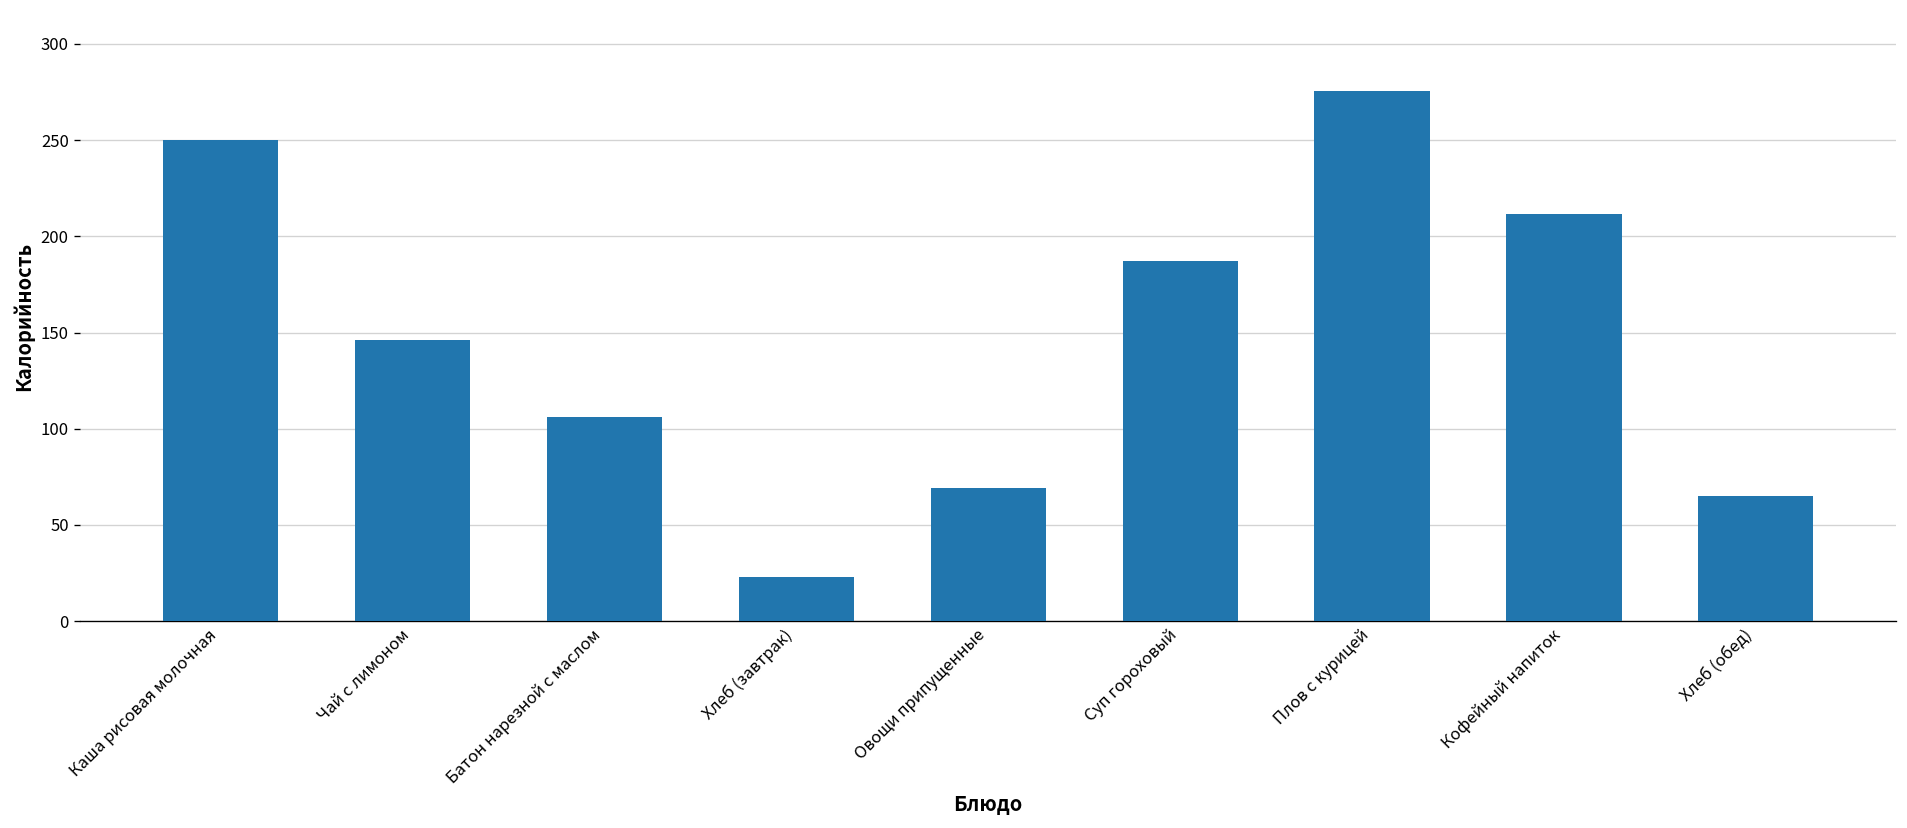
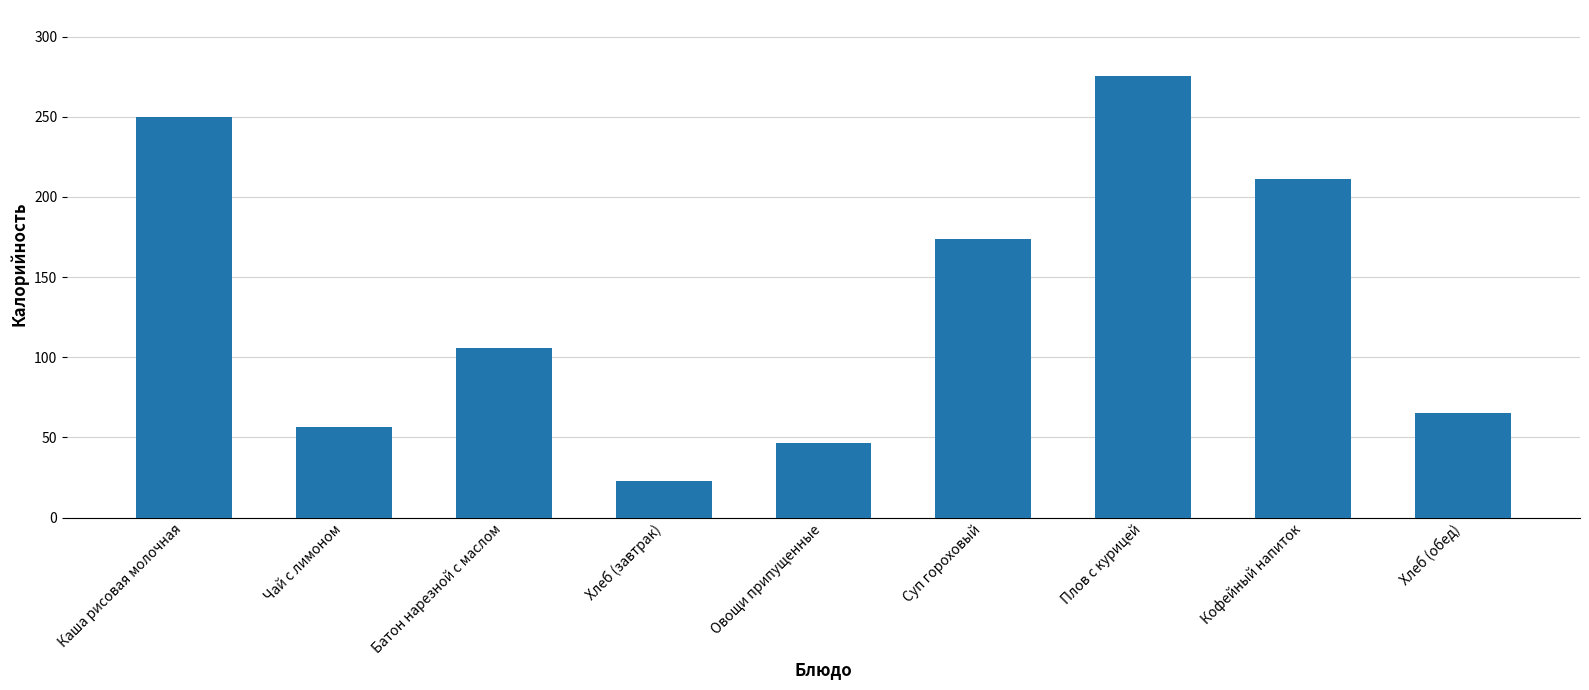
  {
    "Каша рисовая молочная": 250,
-   "Чай с лимоном": 146,
+   "Чай с лимоном": 57,
    "Батон нарезной с маслом": 106,
    "Хлеб (завтрак)": 23,
-   "Овощи припущенные": 69,
-   "Суп гороховый": 187,
+   "Овощи припущенные": 46,
+   "Суп гороховый": 174,
    "Плов с курицей": 275,
    "Кофейный напиток": 211,
    "Хлеб (обед)": 65
  }
